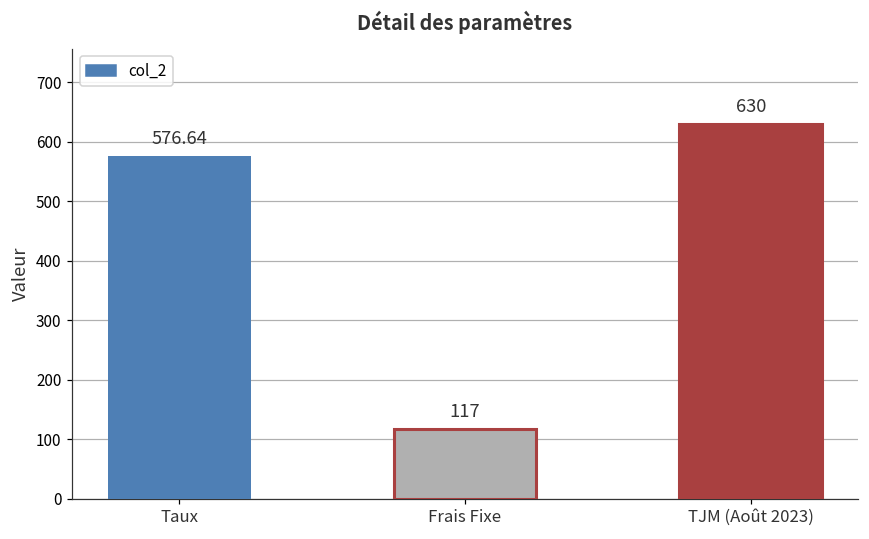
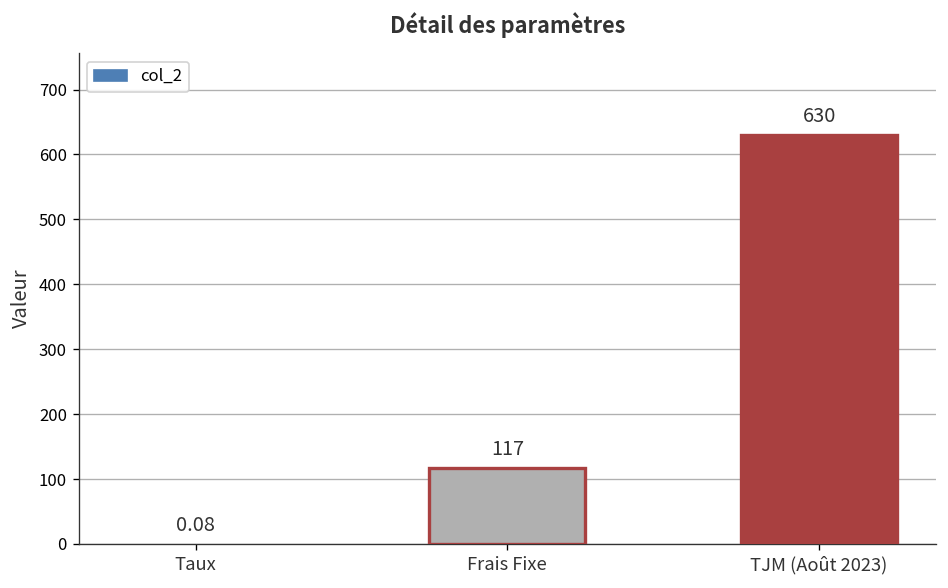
  {
-   "Taux": 576.64,
+   "Taux": 0.08,
    "Frais Fixe": 117,
    "TJM (Août 2023)": 630
  }
